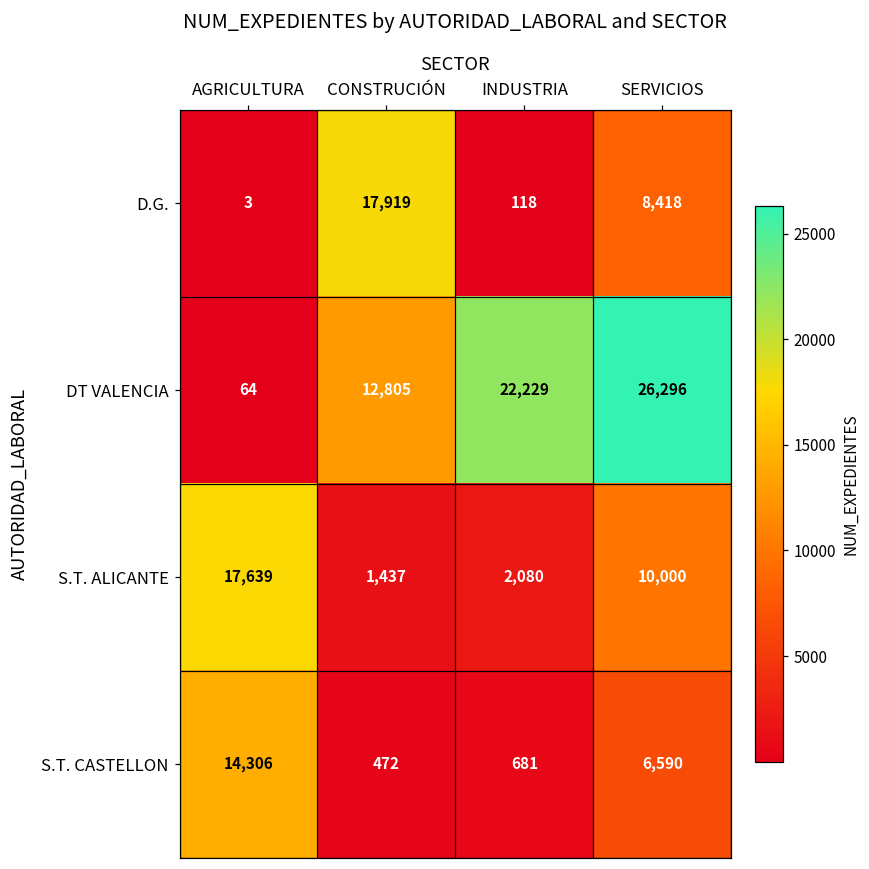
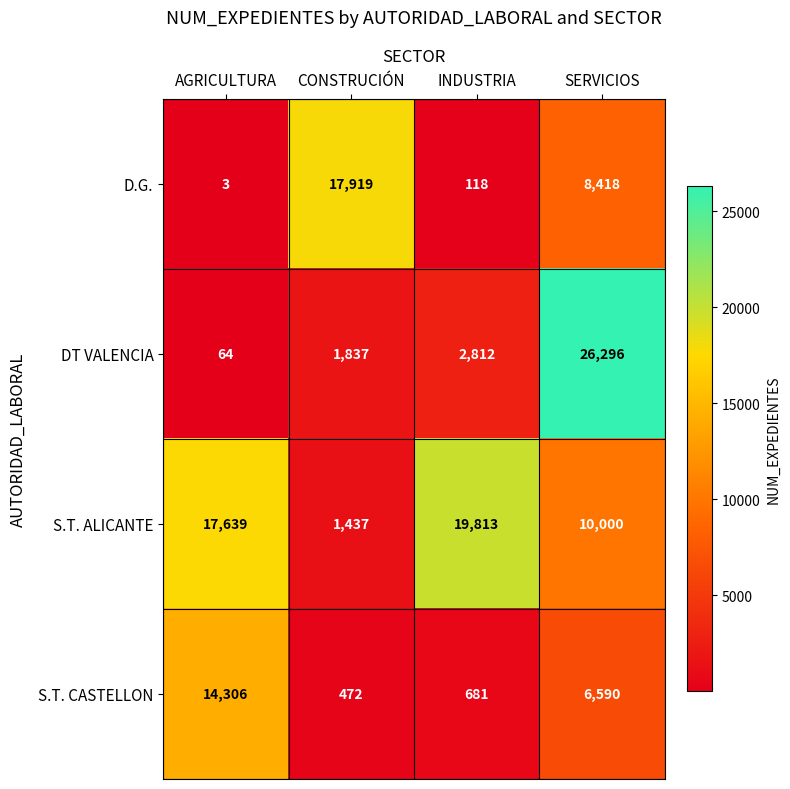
  {
    "D.G.": {
      "AGRICULTURA": "3",
      "CONSTRUCIÓN": "17,919",
      "INDUSTRIA": "118",
      "SERVICIOS": "8,418"
    },
    "DT VALENCIA": {
      "AGRICULTURA": "64",
-     "CONSTRUCIÓN": "12,805",
-     "INDUSTRIA": "22,229",
+     "CONSTRUCIÓN": "1,837",
+     "INDUSTRIA": "2,812",
      "SERVICIOS": "26,296"
    },
    "S.T. ALICANTE": {
      "AGRICULTURA": "17,639",
      "CONSTRUCIÓN": "1,437",
-     "INDUSTRIA": "2,080",
+     "INDUSTRIA": "19,813",
      "SERVICIOS": "10,000"
    },
    "S.T. CASTELLON": {
      "AGRICULTURA": "14,306",
      "CONSTRUCIÓN": "472",
      "INDUSTRIA": "681",
      "SERVICIOS": "6,590"
    }
  }
